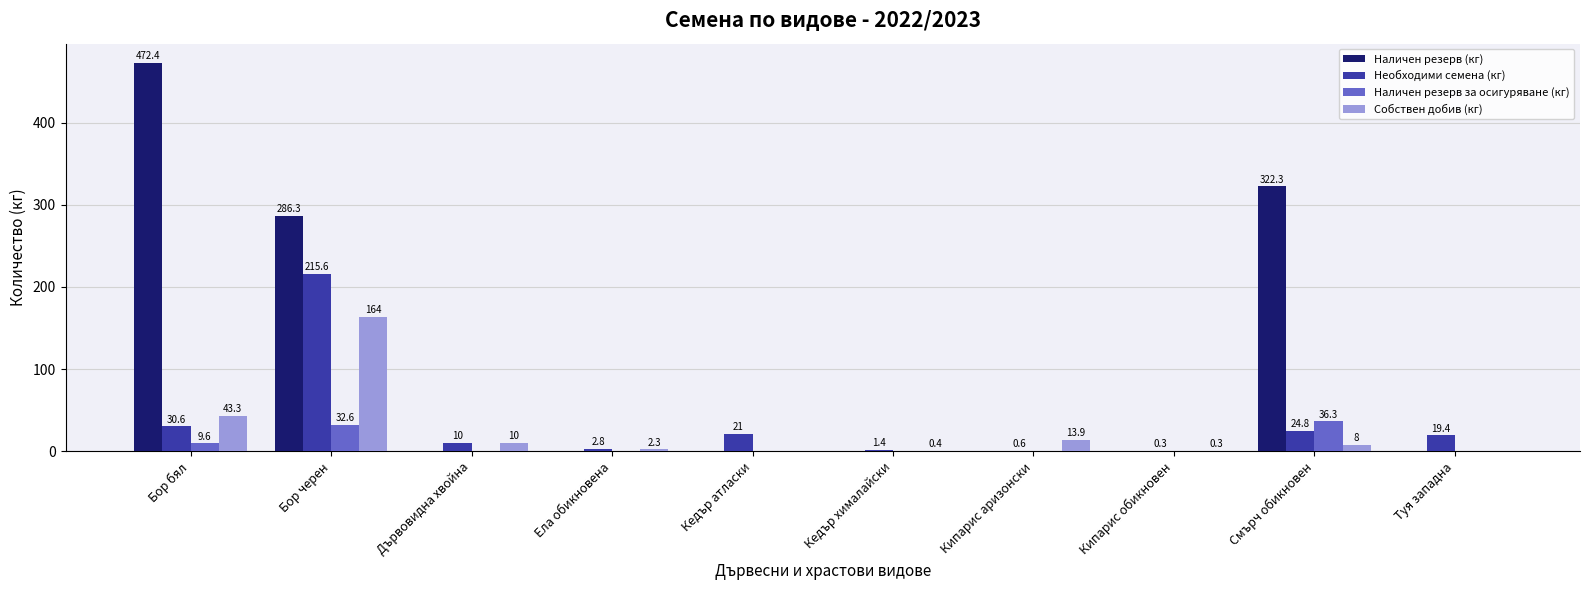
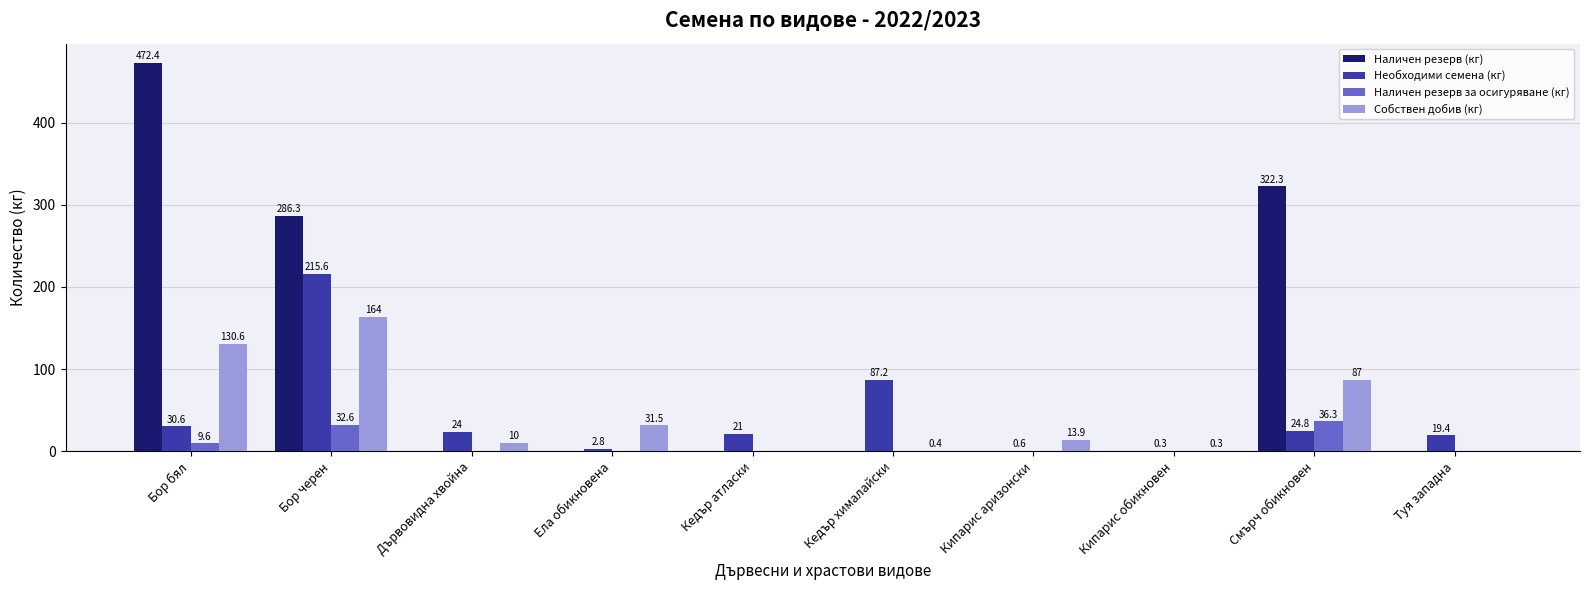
  {
    "Наличен резерв (кг)": {
      "Бор бял": 472.4,
      "Бор черен": 286.3,
      "Смърч обикновен": 322.3
    },
    "Необходими семена (кг)": {
      "Бор бял": 30.6,
      "Бор черен": 215.6,
-     "Дървовидна хвойна": 10,
+     "Дървовидна хвойна": 24,
      "Ела обикновена": 2.8,
      "Кедър атласки": 21,
-     "Кедър хималайски": 1.4,
+     "Кедър хималайски": 87.2,
      "Кипарис аризонски": 0.6,
      "Кипарис обикновен": 0.3,
      "Смърч обикновен": 24.8,
      "Туя западна": 19.4
    },
    "Наличен резерв за осигуряване (кг)": {
      "Бор бял": 9.6,
      "Бор черен": 32.6,
      "Смърч обикновен": 36.3
    },
    "Собствен добив (кг)": {
-     "Бор бял": 43.3,
+     "Бор бял": 130.6,
      "Бор черен": 164,
      "Дървовидна хвойна": 10,
-     "Ела обикновена": 2.3,
+     "Ела обикновена": 31.5,
      "Кедър хималайски": 0.4,
      "Кипарис аризонски": 13.9,
      "Кипарис обикновен": 0.3,
-     "Смърч обикновен": 8
+     "Смърч обикновен": 87
    }
  }
